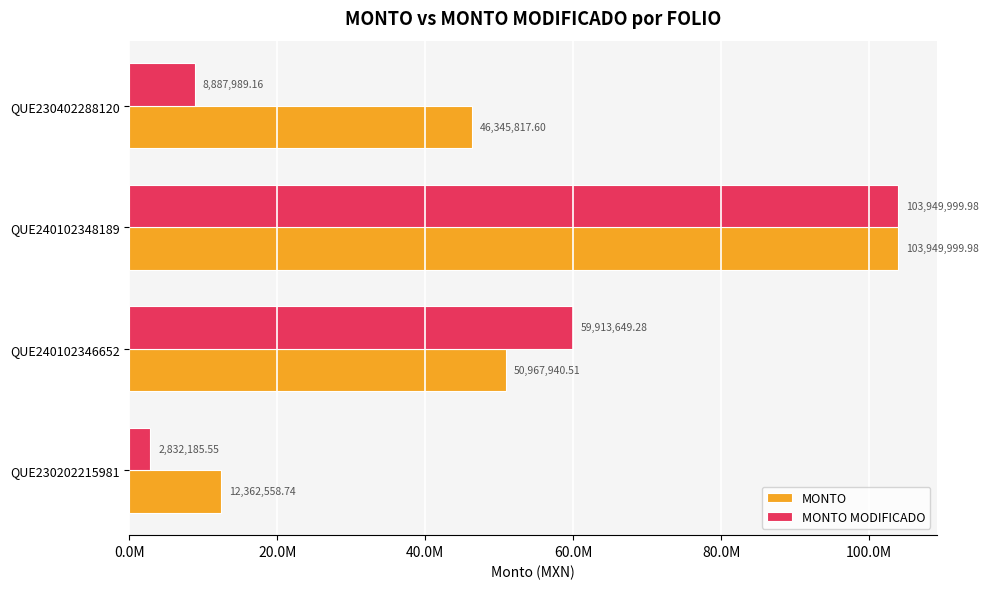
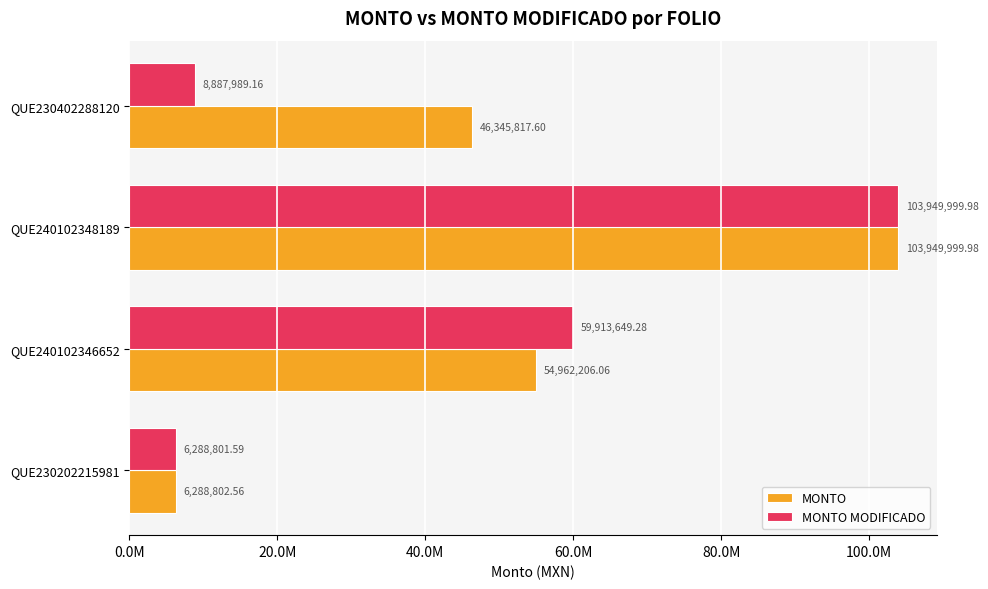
  {
    "MONTO": {
      "QUE230402288120": "46,345,817.60",
      "QUE240102348189": "103,949,999.98",
-     "QUE240102346652": "50,967,940.51",
-     "QUE230202215981": "12,362,558.74"
+     "QUE240102346652": "54,962,206.06",
+     "QUE230202215981": "6,288,802.56"
    },
    "MONTO MODIFICADO": {
      "QUE230402288120": "8,887,989.16",
      "QUE240102348189": "103,949,999.98",
      "QUE240102346652": "59,913,649.28",
-     "QUE230202215981": "2,832,185.55"
+     "QUE230202215981": "6,288,801.59"
    }
  }
